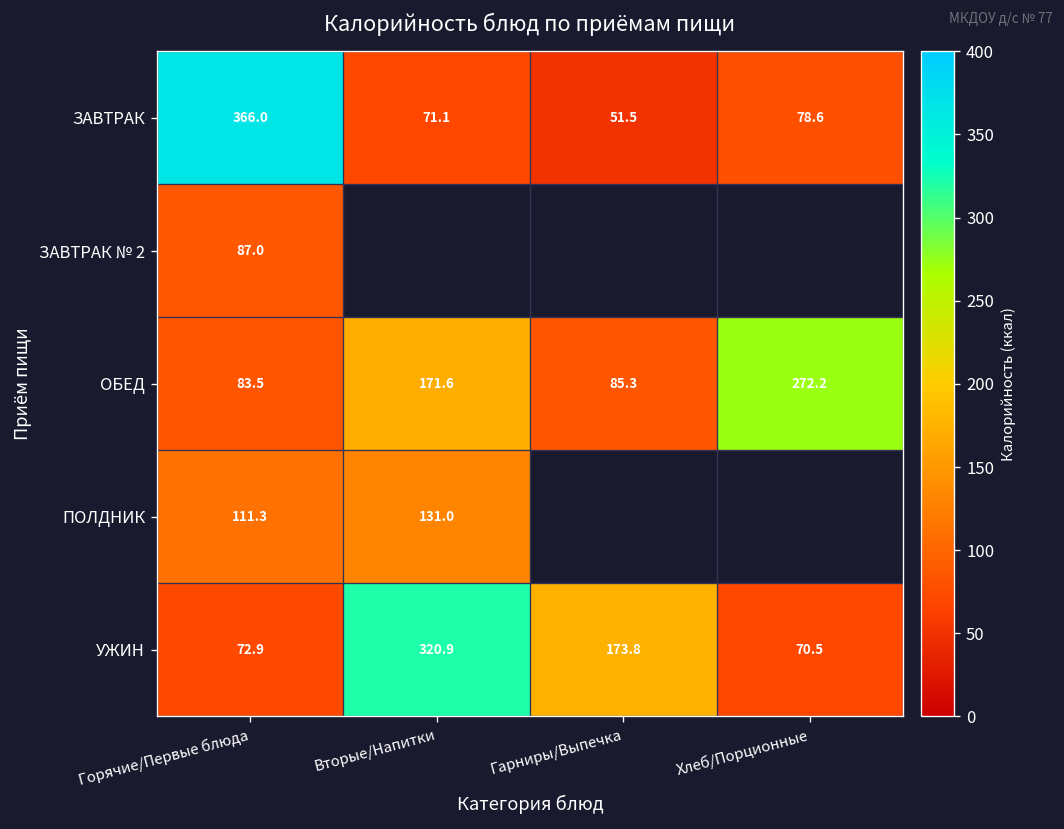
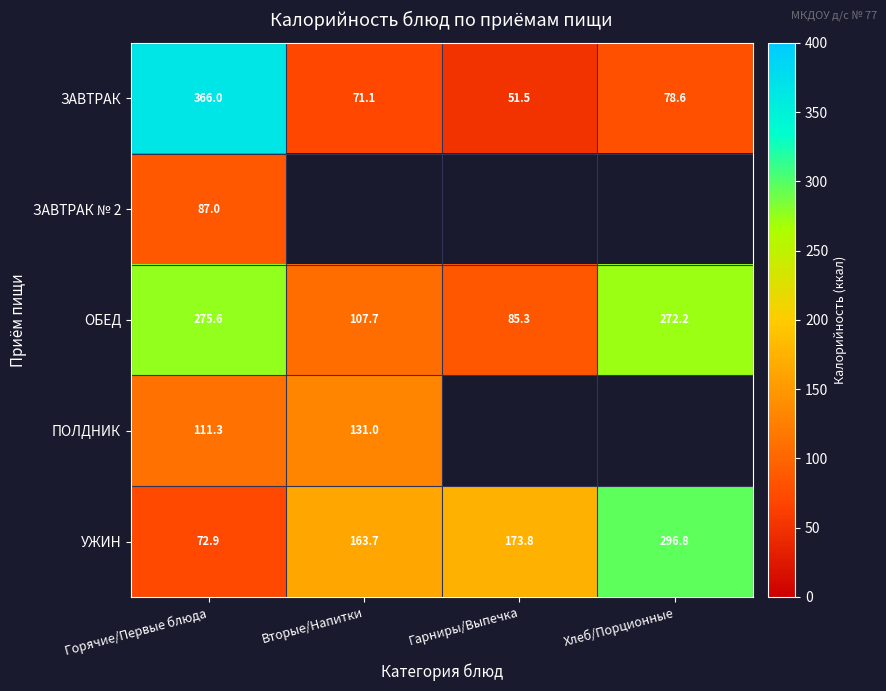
  {
    "ЗАВТРАК": {
      "Горячие/Первые блюда": 366.0,
      "Вторые/Напитки": 71.1,
      "Гарниры/Выпечка": 51.5,
      "Хлеб/Порционные": 78.6
    },
    "ЗАВТРАК № 2": {
      "Горячие/Первые блюда": 87.0
    },
    "ОБЕД": {
-     "Горячие/Первые блюда": 83.5,
-     "Вторые/Напитки": 171.6,
+     "Горячие/Первые блюда": 275.6,
+     "Вторые/Напитки": 107.7,
      "Гарниры/Выпечка": 85.3,
      "Хлеб/Порционные": 272.2
    },
    "ПОЛДНИК": {
      "Горячие/Первые блюда": 111.3,
      "Вторые/Напитки": 131.0
    },
    "УЖИН": {
      "Горячие/Первые блюда": 72.9,
-     "Вторые/Напитки": 320.9,
+     "Вторые/Напитки": 163.7,
      "Гарниры/Выпечка": 173.8,
-     "Хлеб/Порционные": 70.5
+     "Хлеб/Порционные": 296.8
    }
  }
